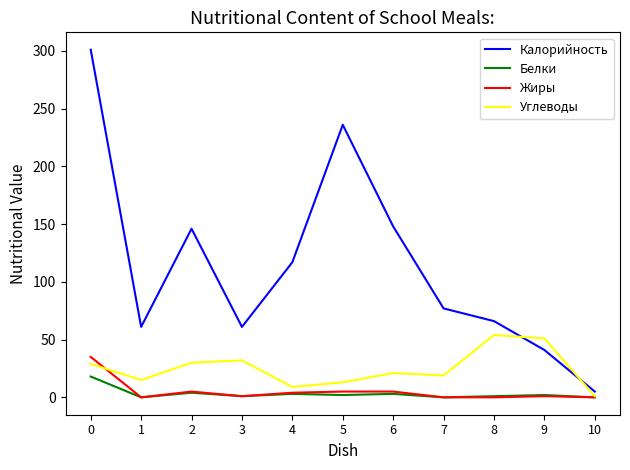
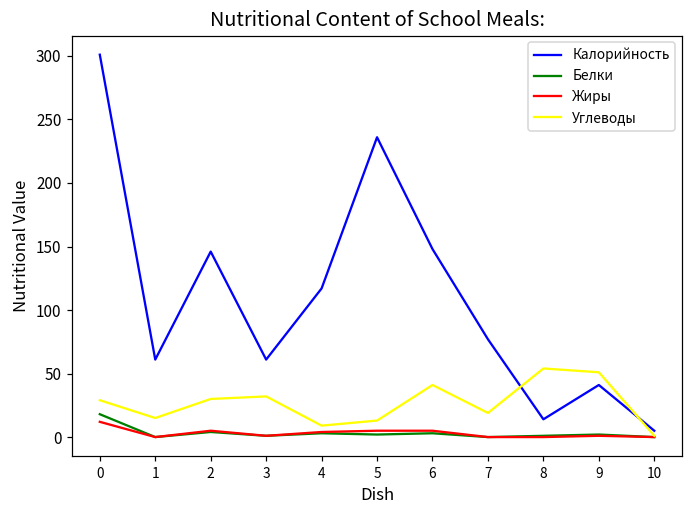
  {
    "Калорийность": {
      "0": 301,
      "1": 61,
      "2": 146,
      "3": 61,
      "4": 117,
      "5": 236,
      "6": 148,
      "7": 77,
-     "8": 66,
+     "8": 14,
      "9": 41,
      "10": 5
    },
    "Белки": {
      "0": 18,
      "5": 2
    },
    "Жиры": {
-     "0": 35,
+     "0": 12,
      "5": 5
    },
    "Углеводы": {
      "0": 29,
      "1": 15,
      "2": 30,
      "3": 32,
      "4": 9,
      "5": 13,
-     "6": 21,
+     "6": 41,
      "7": 19,
      "8": 54,
      "9": 51
    }
  }
